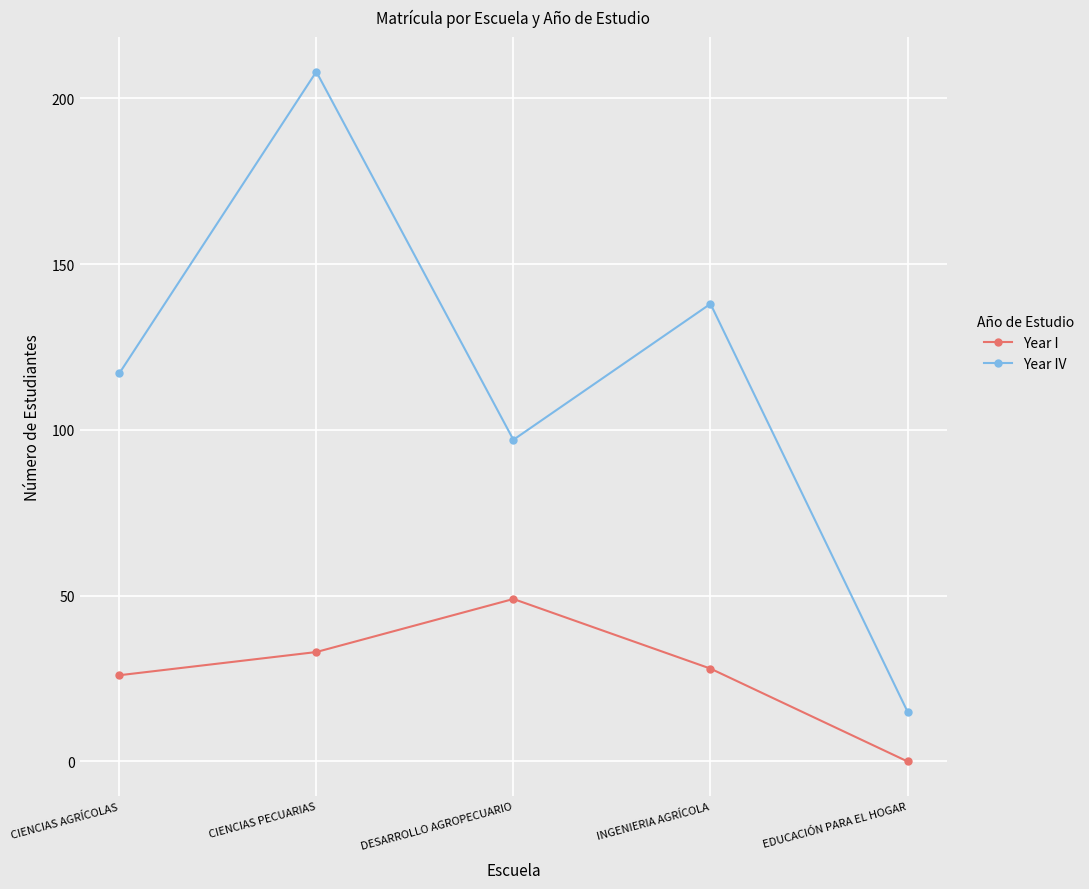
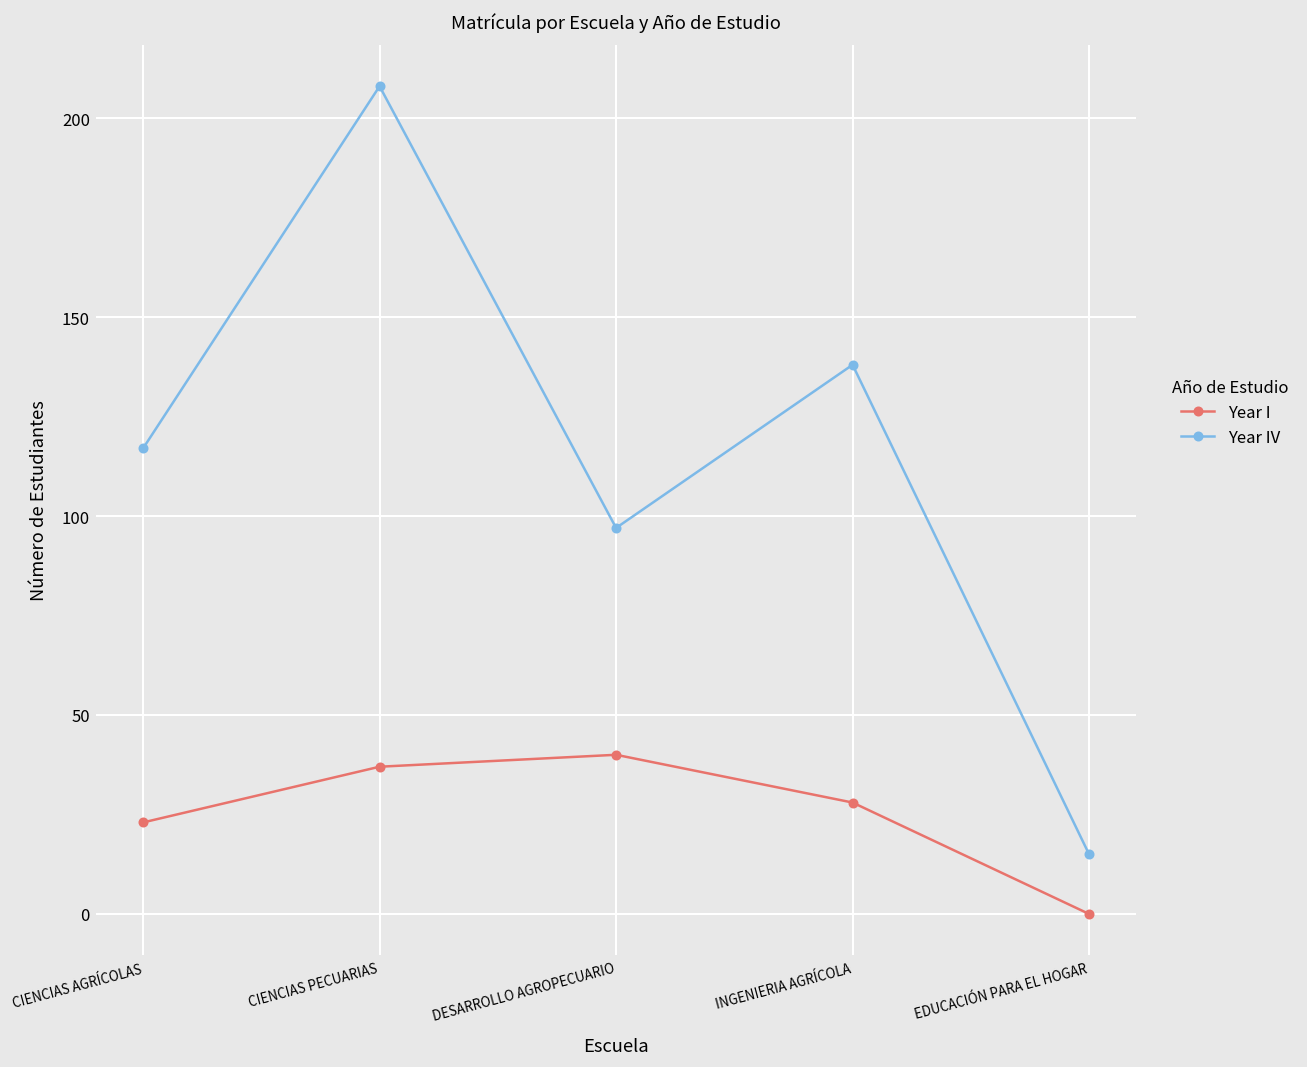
  {
    "Year I": {
-     "CIENCIAS AGRÍCOLAS": 26,
-     "CIENCIAS PECUARIAS": 33,
-     "DESARROLLO AGROPECUARIO": 49,
+     "CIENCIAS AGRÍCOLAS": 23,
+     "CIENCIAS PECUARIAS": 37,
+     "DESARROLLO AGROPECUARIO": 40,
      "INGENIERIA AGRÍCOLA": 28,
      "EDUCACIÓN PARA EL HOGAR": 0
    },
    "Year IV": {
      "CIENCIAS AGRÍCOLAS": 117,
      "CIENCIAS PECUARIAS": 208,
      "DESARROLLO AGROPECUARIO": 97,
      "INGENIERIA AGRÍCOLA": 138,
      "EDUCACIÓN PARA EL HOGAR": 15
    }
  }
